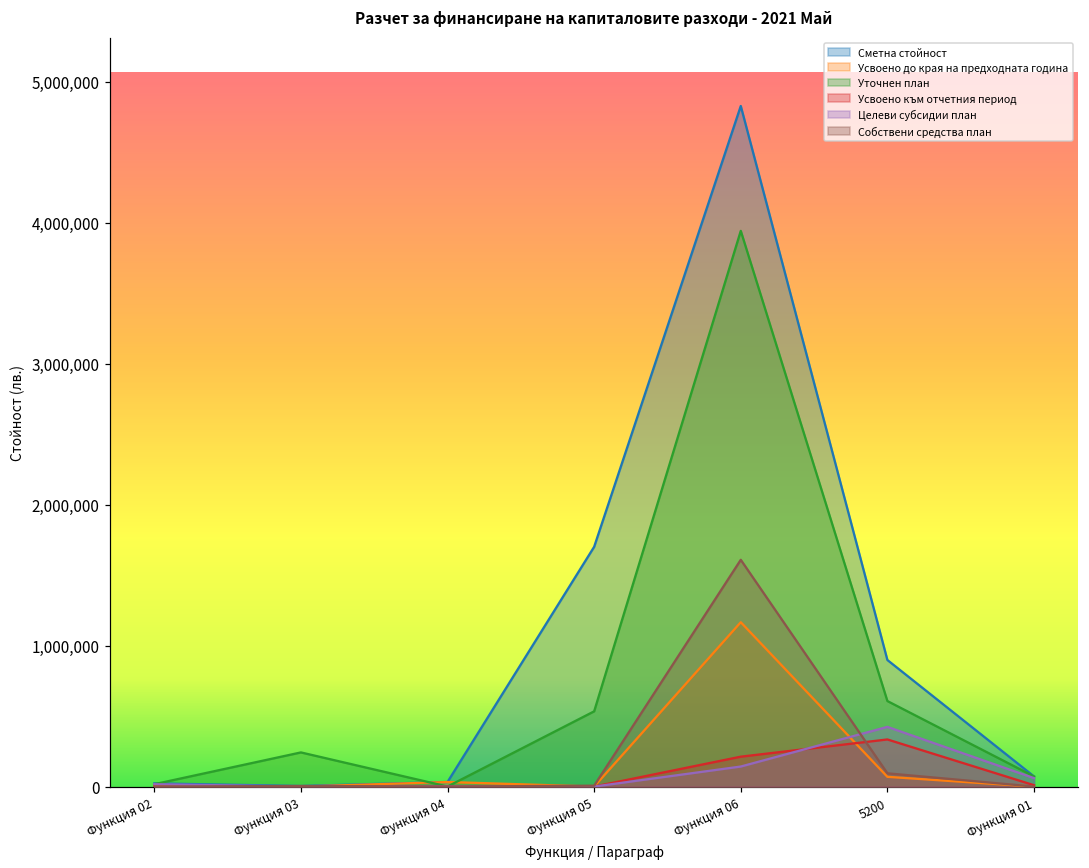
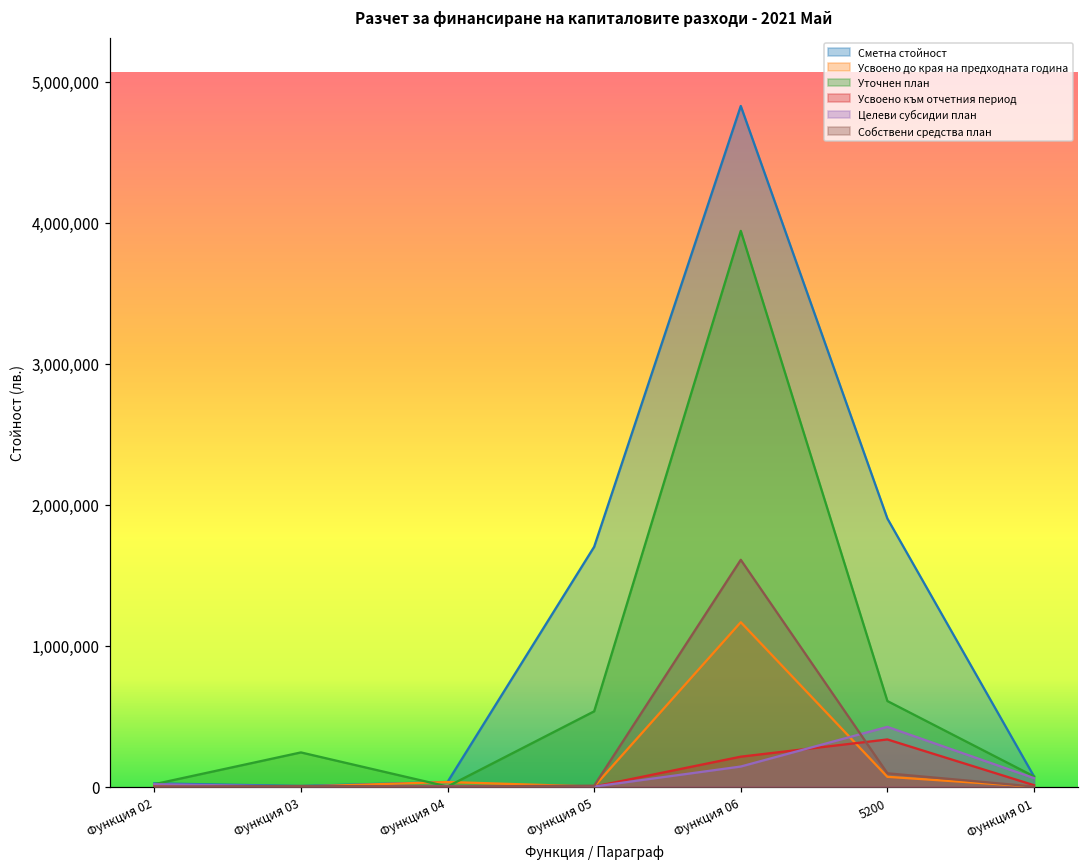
  {
    "Сметна стойност": {
      "Функция 05": "1,700,000",
      "Функция 06": "4,830,000",
-     "5200": "900,000"
+     "5200": "1,900,000"
    },
    "Уточнен план": {
      "Функция 03": "240,000",
      "Функция 05": "530,000",
      "Функция 06": "3,940,000",
      "5200": "610,000"
    },
    "Целеви субсидии план": {
      "Функция 06": "140,000",
      "5200": "420,000"
    }
  }
